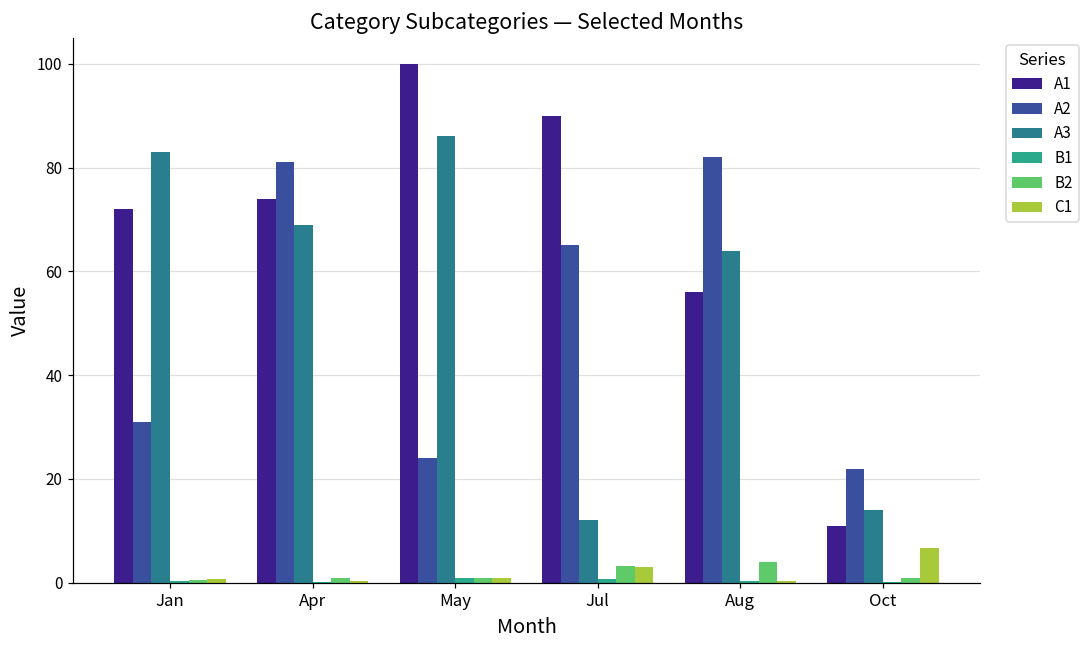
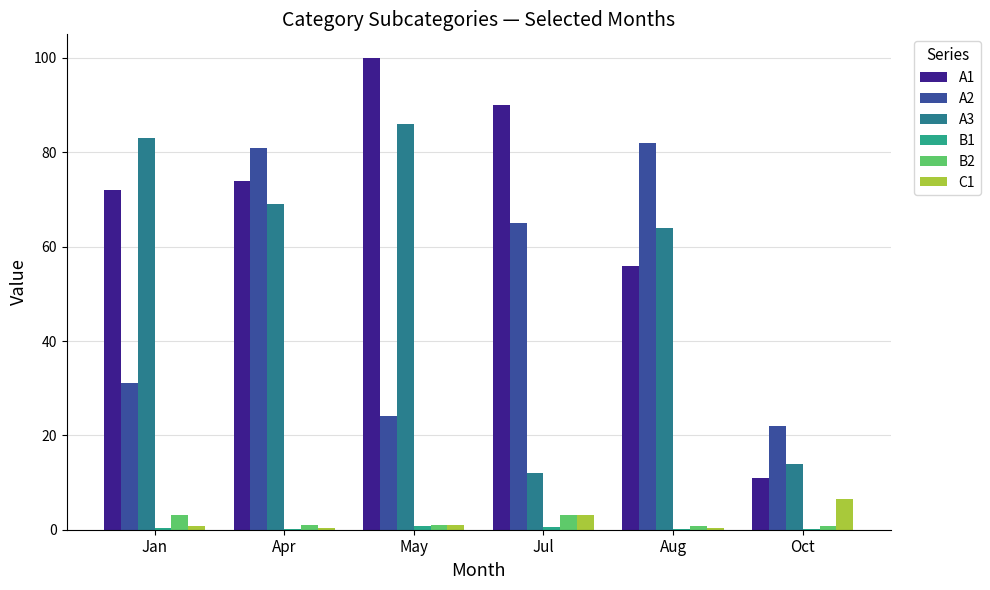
  {
    "B2": {
-     "Jan": 0,
+     "Jan": 3,
      "Apr": 1,
      "May": 1,
      "Jul": 3,
-     "Aug": 4,
+     "Aug": 1,
      "Oct": 1
    },
    "C1": {
      "Jan": 1,
      "May": 1,
      "Jul": 3,
      "Oct": 7
    }
  }
